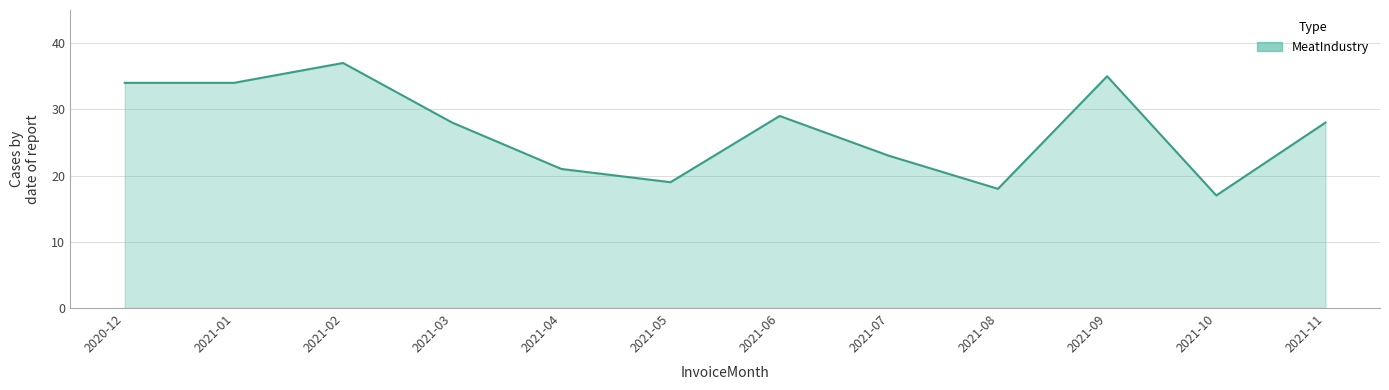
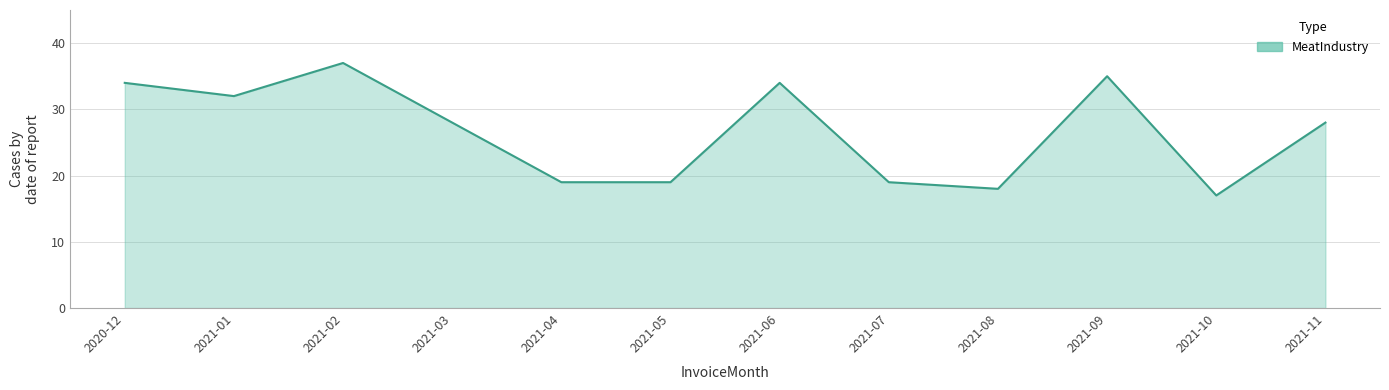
  {
    "2020-12": 34,
-   "2021-01": 34,
+   "2021-01": 32,
    "2021-02": 37,
    "2021-03": 28,
-   "2021-04": 21,
+   "2021-04": 19,
    "2021-05": 19,
-   "2021-06": 29,
-   "2021-07": 23,
+   "2021-06": 34,
+   "2021-07": 19,
    "2021-08": 18,
    "2021-09": 35,
    "2021-10": 17,
    "2021-11": 28
  }
